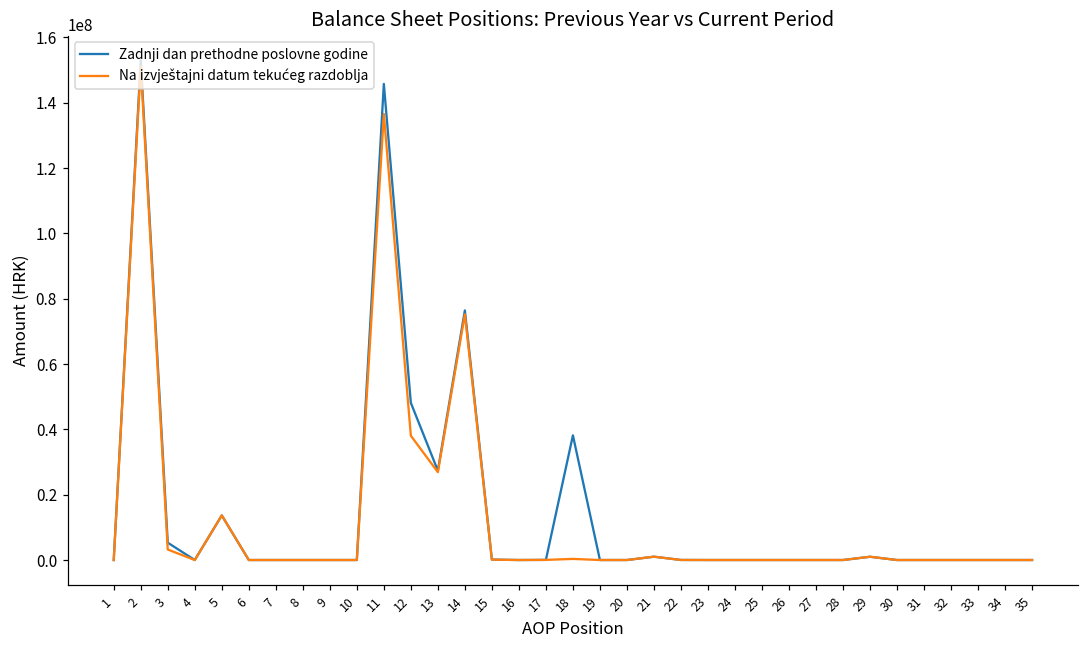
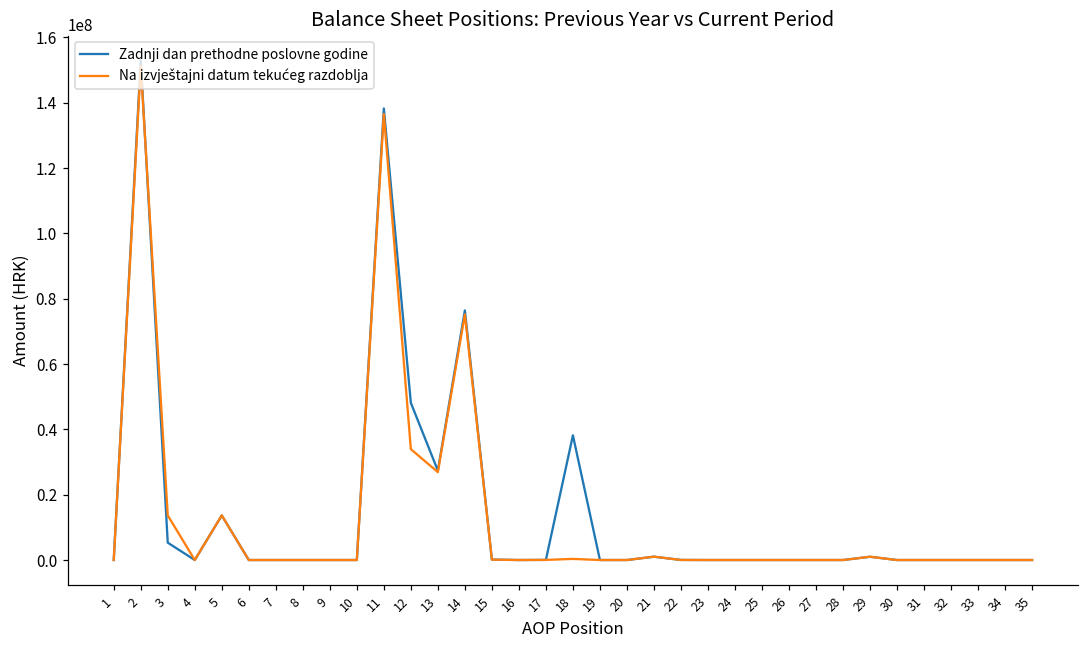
  {
    "Zadnji dan prethodne poslovne godine": {
      "3": 5000000,
-     "11": 146000000,
+     "11": 138000000,
      "12": 48000000,
      "14": 76000000,
      "18": 38000000
    },
    "Na izvještajni datum tekućeg razdoblja": {
-     "3": 3000000,
+     "3": 14000000,
      "11": 137000000,
-     "12": 38000000,
+     "12": 34000000,
      "14": 75000000,
      "18": 0
    }
  }
